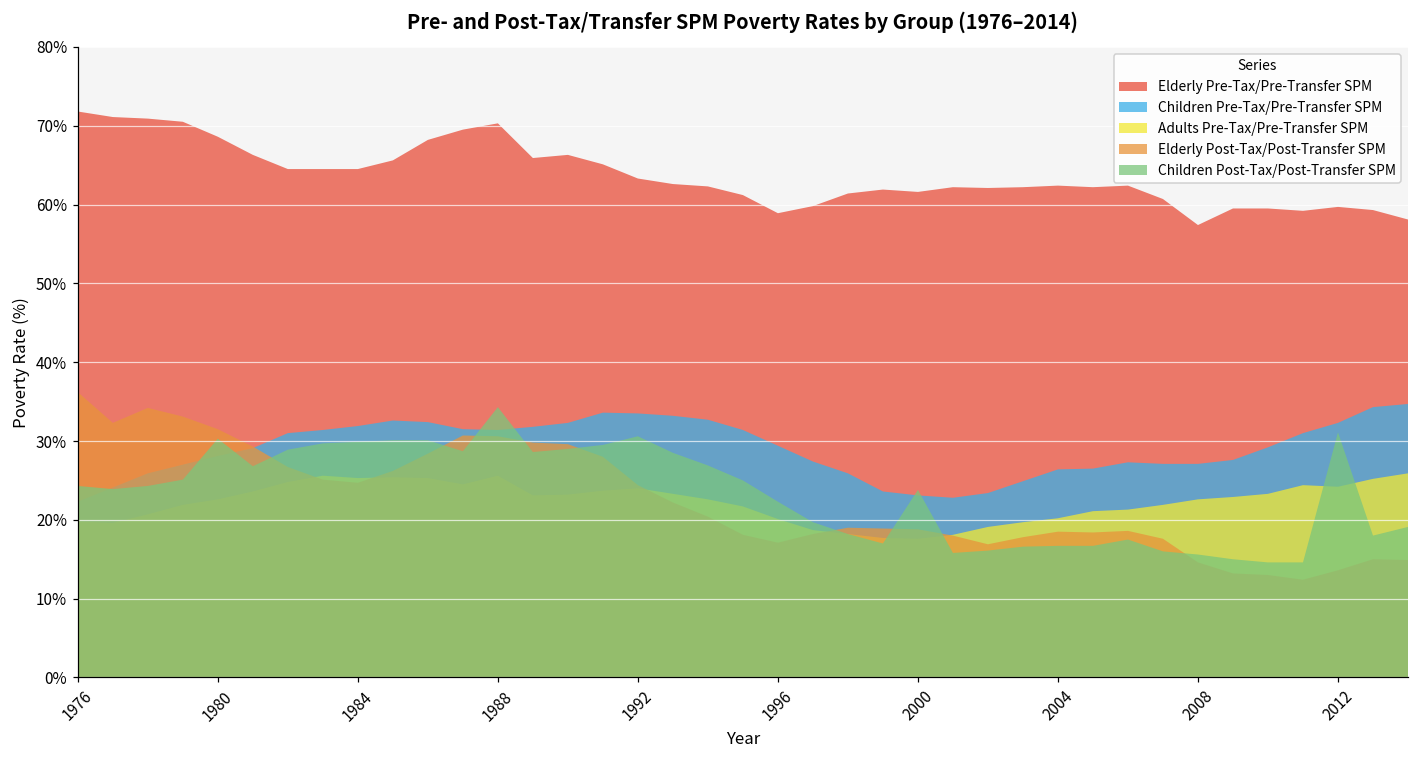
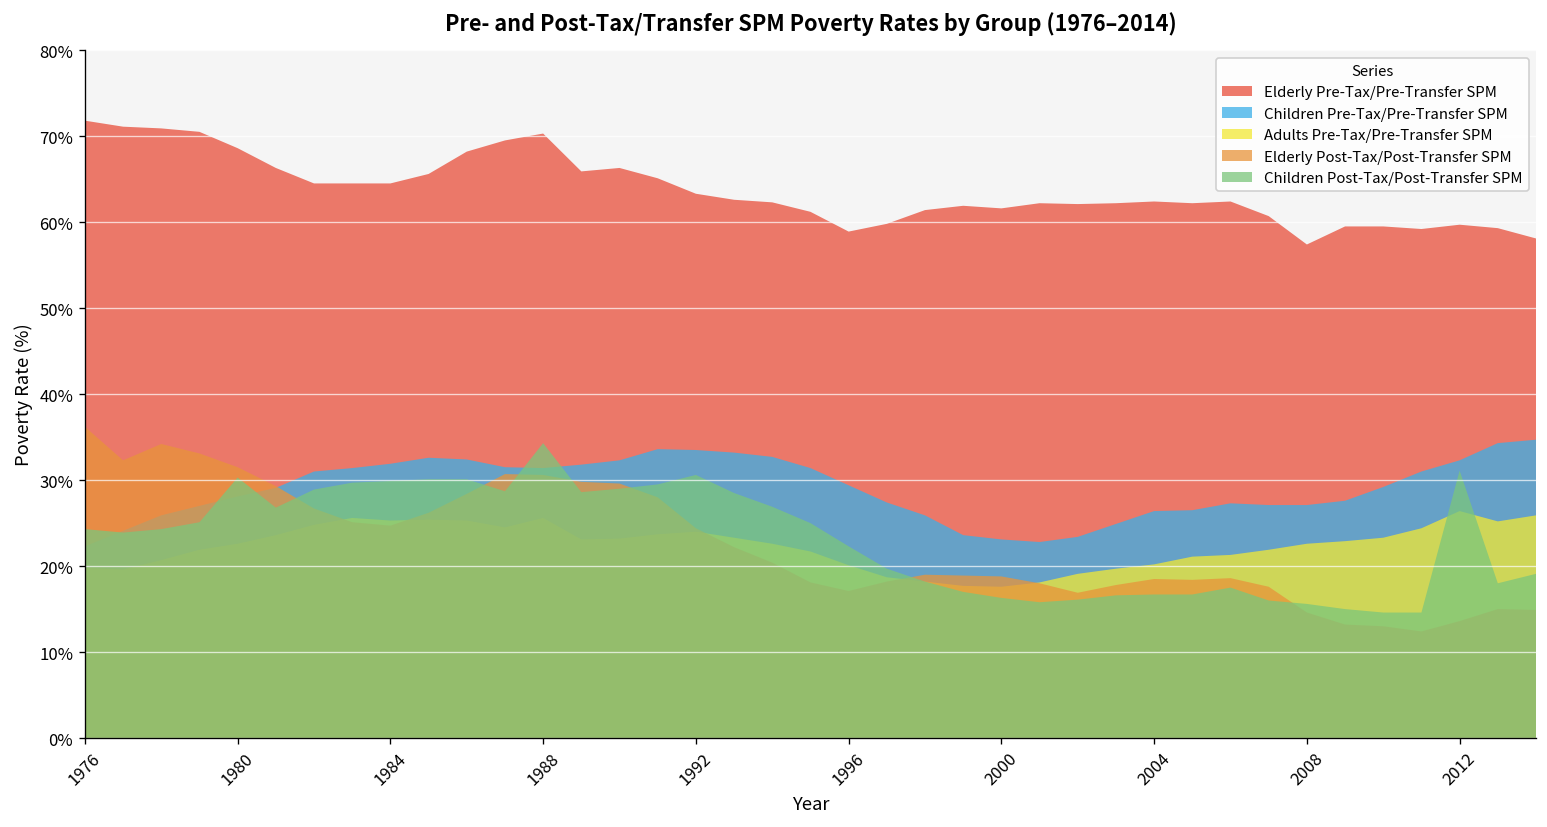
  {
    "Elderly Pre-Tax/Pre-Transfer SPM": {
      "1976": "72%",
      "1980": "69%",
      "1984": "65%",
      "1988": "70%",
      "1992": "63%",
      "1996": "59%",
      "2000": "62%",
      "2004": "62%",
      "2008": "57%",
      "2012": "60%"
    },
    "Children Pre-Tax/Pre-Transfer SPM": {
      "1976": "22%",
      "1980": "28%",
      "1984": "32%",
      "1988": "31%",
      "1992": "34%",
      "1996": "29%",
      "2000": "23%",
      "2004": "26%",
      "2008": "27%",
      "2012": "32%"
    },
    "Adults Pre-Tax/Pre-Transfer SPM": {
      "1976": "20%",
      "1980": "23%",
      "1984": "25%",
      "1988": "26%",
      "1992": "24%",
      "1996": "20%",
      "2000": "18%",
      "2004": "20%",
      "2008": "23%",
-     "2012": "24%"
+     "2012": "26%"
    },
    "Elderly Post-Tax/Post-Transfer SPM": {
      "1976": "36%",
      "1980": "32%",
      "1984": "25%",
      "1988": "31%",
      "1992": "24%",
      "1996": "17%",
      "2000": "19%",
      "2004": "19%",
      "2008": "15%",
      "2012": "14%"
    },
    "Children Post-Tax/Post-Transfer SPM": {
      "1976": "24%",
      "1980": "30%",
      "1984": "30%",
      "1988": "34%",
      "1992": "31%",
      "1996": "22%",
-     "2000": "24%",
+     "2000": "16%",
      "2004": "17%",
      "2008": "16%",
      "2012": "31%"
    }
  }
